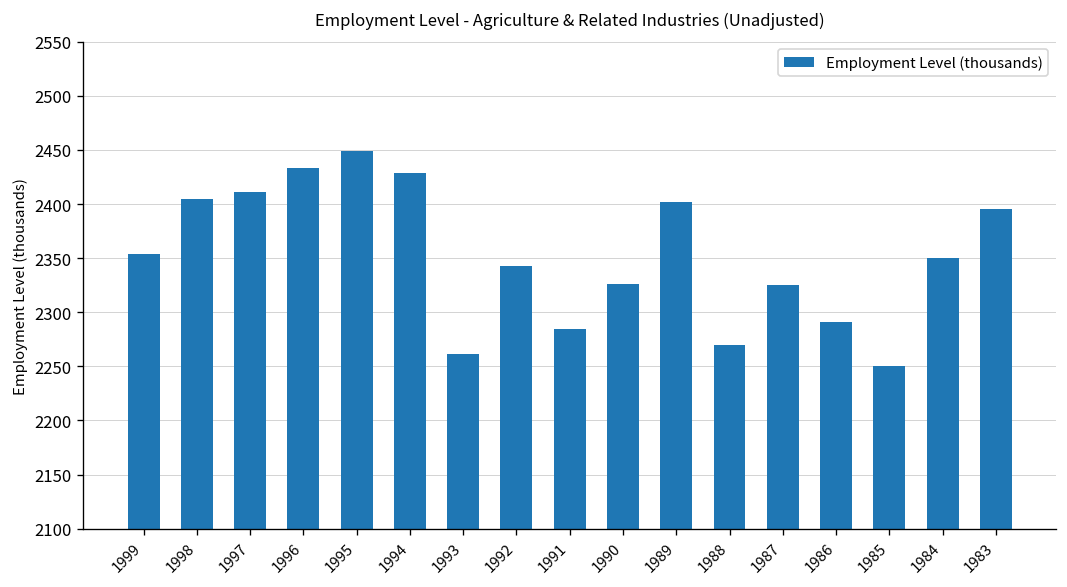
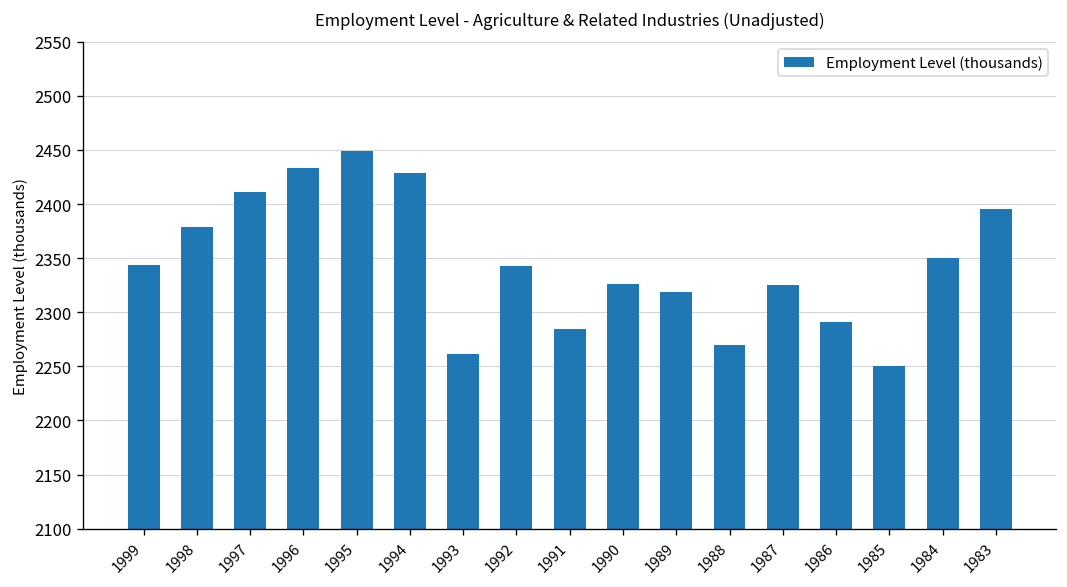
  {
-   "1999": 2350,
-   "1998": 2400,
+   "1999": 2340,
+   "1998": 2380,
    "1997": 2410,
    "1996": 2430,
    "1995": 2450,
    "1994": 2430,
    "1993": 2260,
    "1992": 2340,
    "1991": 2280,
    "1990": 2330,
-   "1989": 2400,
+   "1989": 2320,
    "1988": 2270,
    "1987": 2330,
    "1986": 2290,
    "1985": 2250,
    "1984": 2350,
    "1983": 2400
  }
